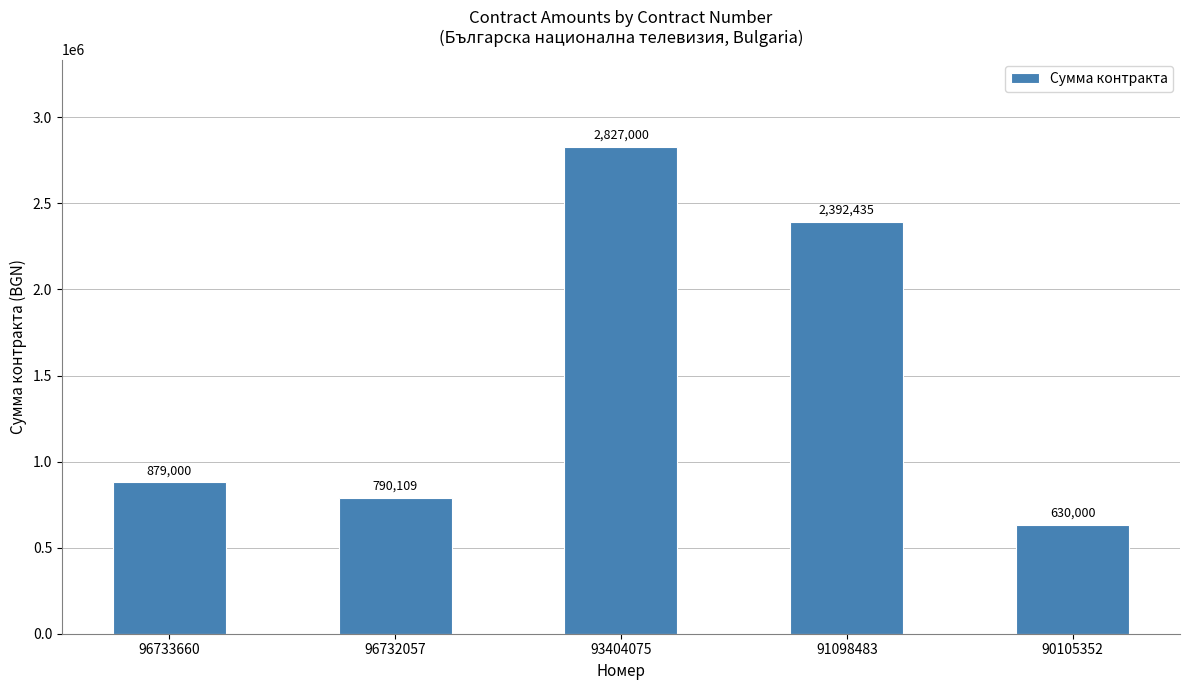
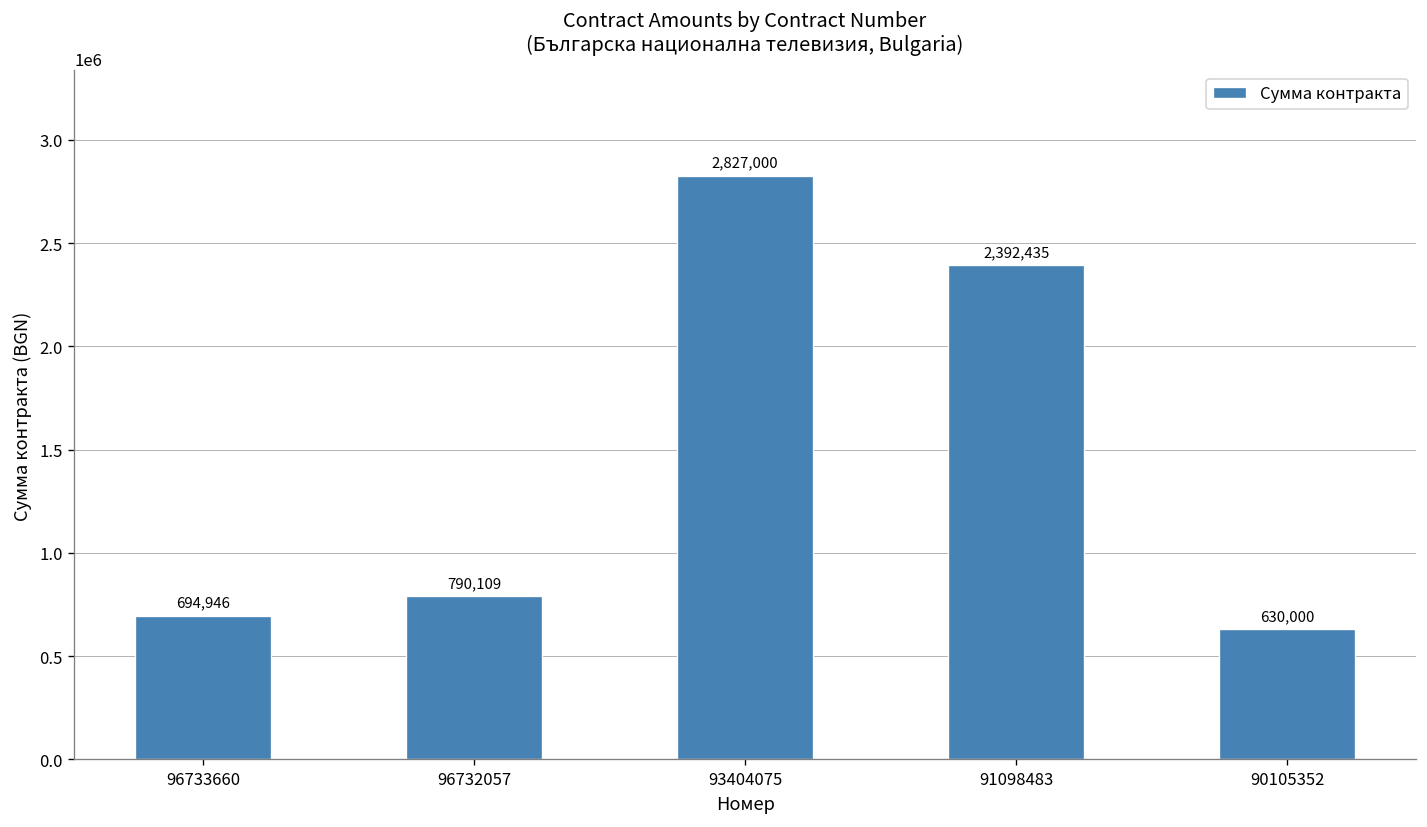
  {
-   "96733660": "879,000",
+   "96733660": "694,946",
    "96732057": "790,109",
    "93404075": "2,827,000",
    "91098483": "2,392,435",
    "90105352": "630,000"
  }
